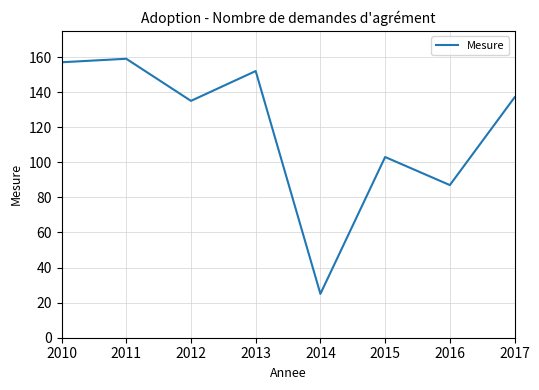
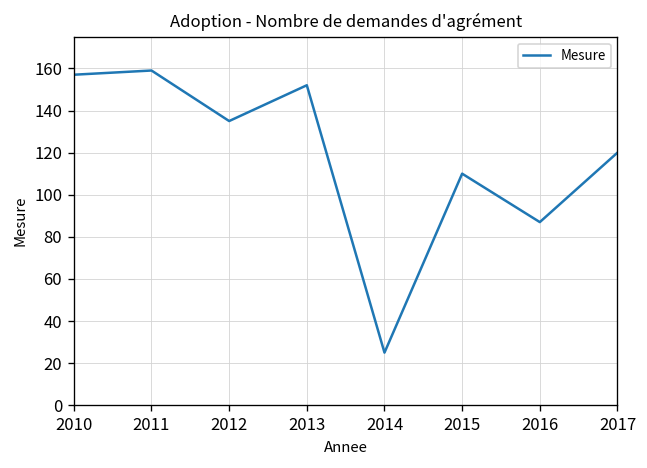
  {
    "2010": 157,
    "2011": 159,
    "2012": 135,
    "2013": 152,
    "2014": 25,
-   "2015": 103,
+   "2015": 110,
    "2016": 87,
-   "2017": 137
+   "2017": 120
  }
